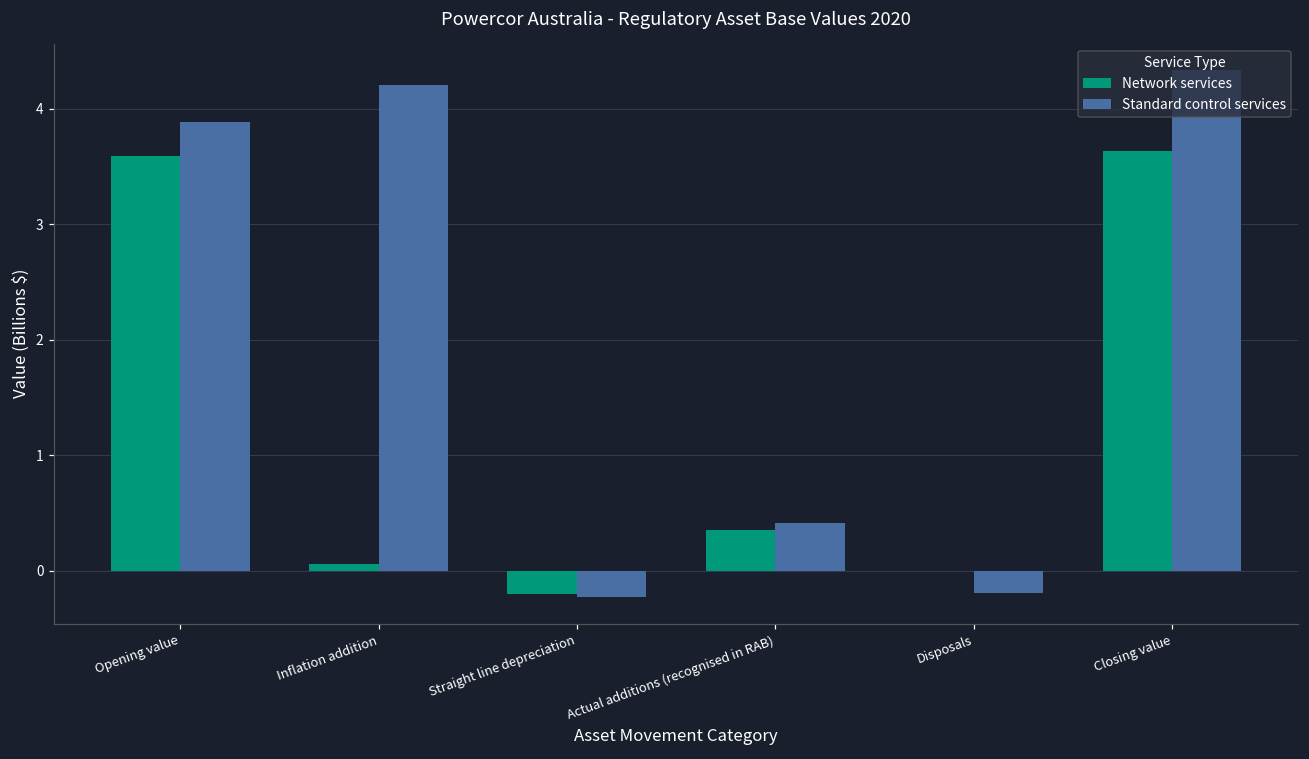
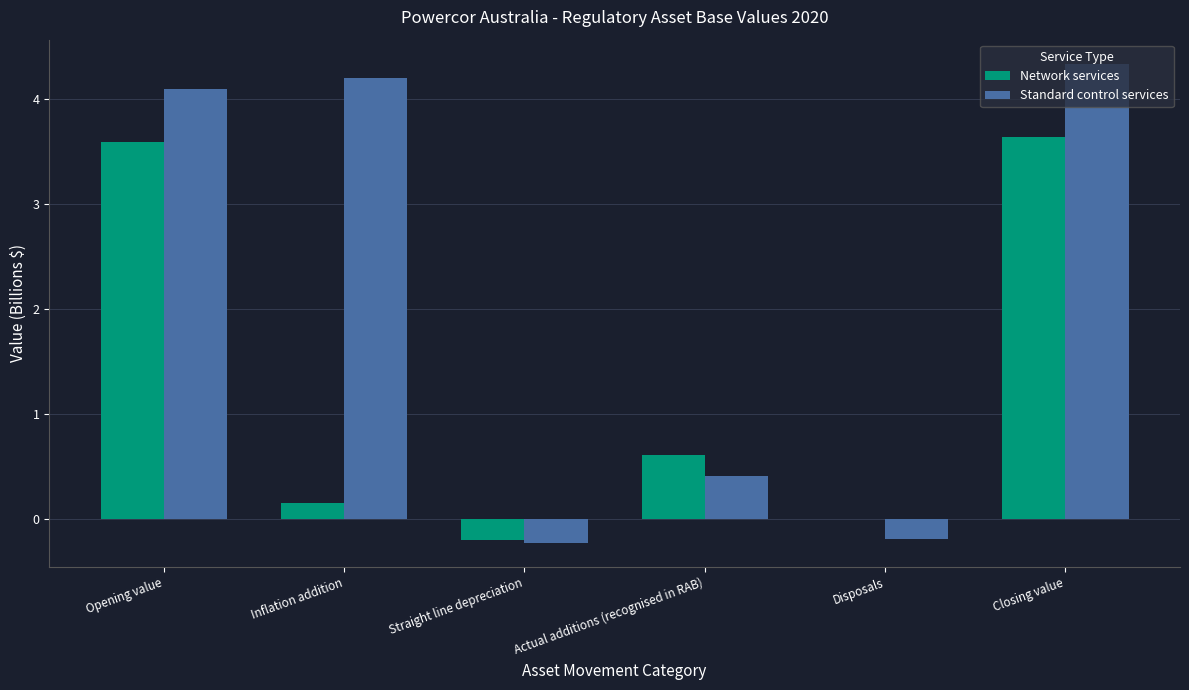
  {
    "Network services": {
      "Opening value": 3.59,
-     "Inflation addition": 0.05,
+     "Inflation addition": 0.15,
      "Straight line depreciation": -0.20,
-     "Actual additions (recognised in RAB)": 0.36,
+     "Actual additions (recognised in RAB)": 0.61,
      "Closing value": 3.64
    },
    "Standard control services": {
-     "Opening value": 3.89,
+     "Opening value": 4.09,
      "Inflation addition": 4.20,
      "Straight line depreciation": -0.23,
      "Actual additions (recognised in RAB)": 0.41,
      "Disposals": -0.20
    }
  }
